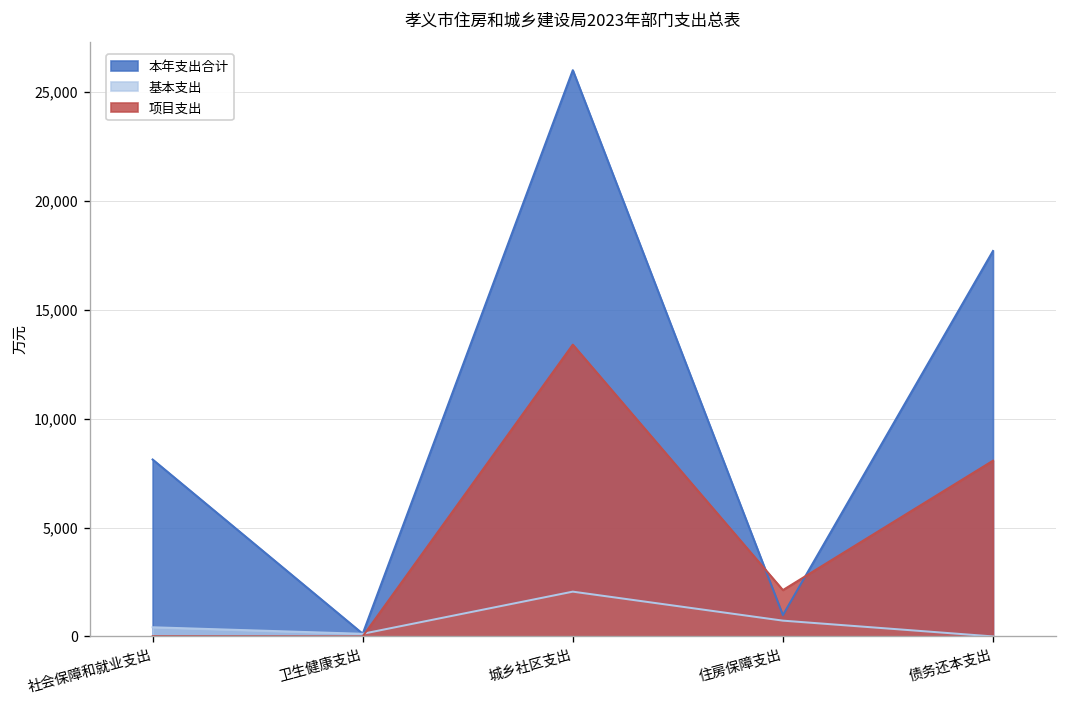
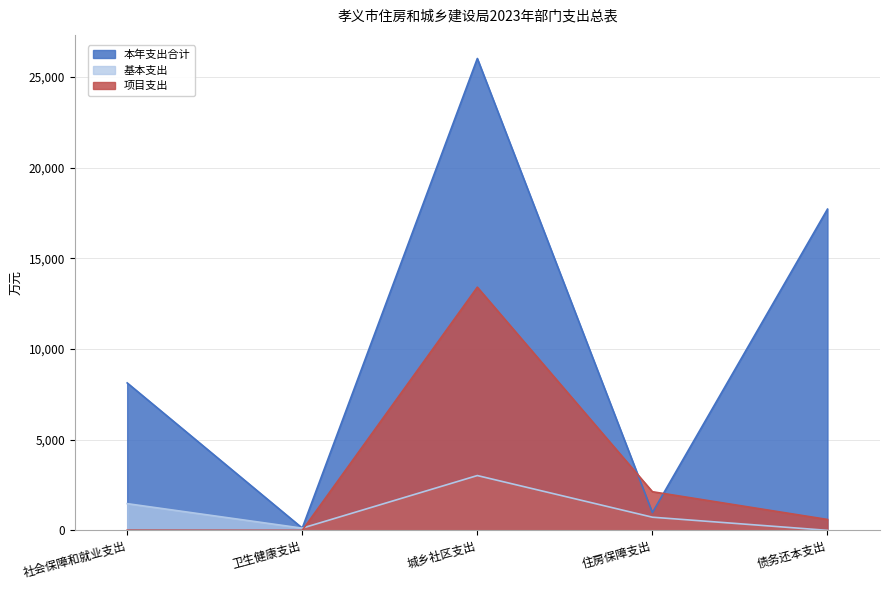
  {
    "本年支出合计": {
      "社会保障和就业支出": "8,100",
      "城乡社区支出": "26,000",
      "住房保障支出": "1,000",
      "债务还本支出": "17,700"
    },
    "基本支出": {
-     "社会保障和就业支出": "400",
-     "城乡社区支出": "2,100",
+     "社会保障和就业支出": "1,500",
+     "城乡社区支出": "3,000",
      "住房保障支出": "700",
      "债务还本支出": "0"
    },
    "项目支出": {
      "社会保障和就业支出": "0",
      "城乡社区支出": "13,400",
      "住房保障支出": "2,100",
-     "债务还本支出": "8,100"
+     "债务还本支出": "600"
    }
  }
